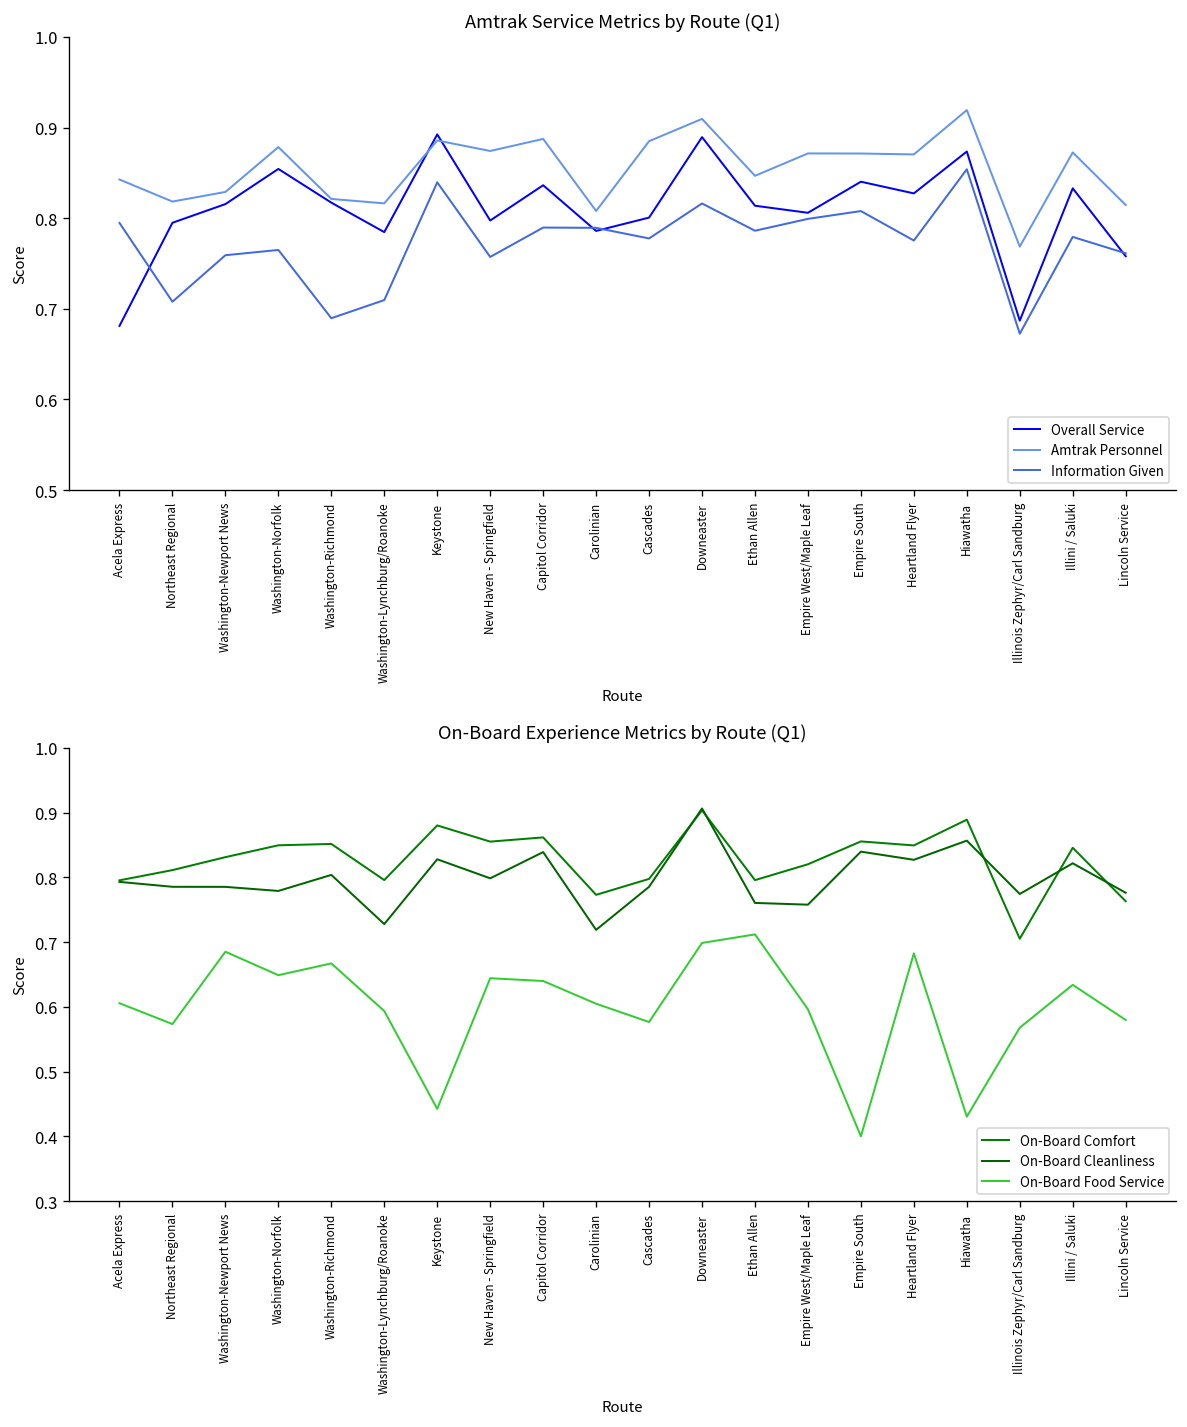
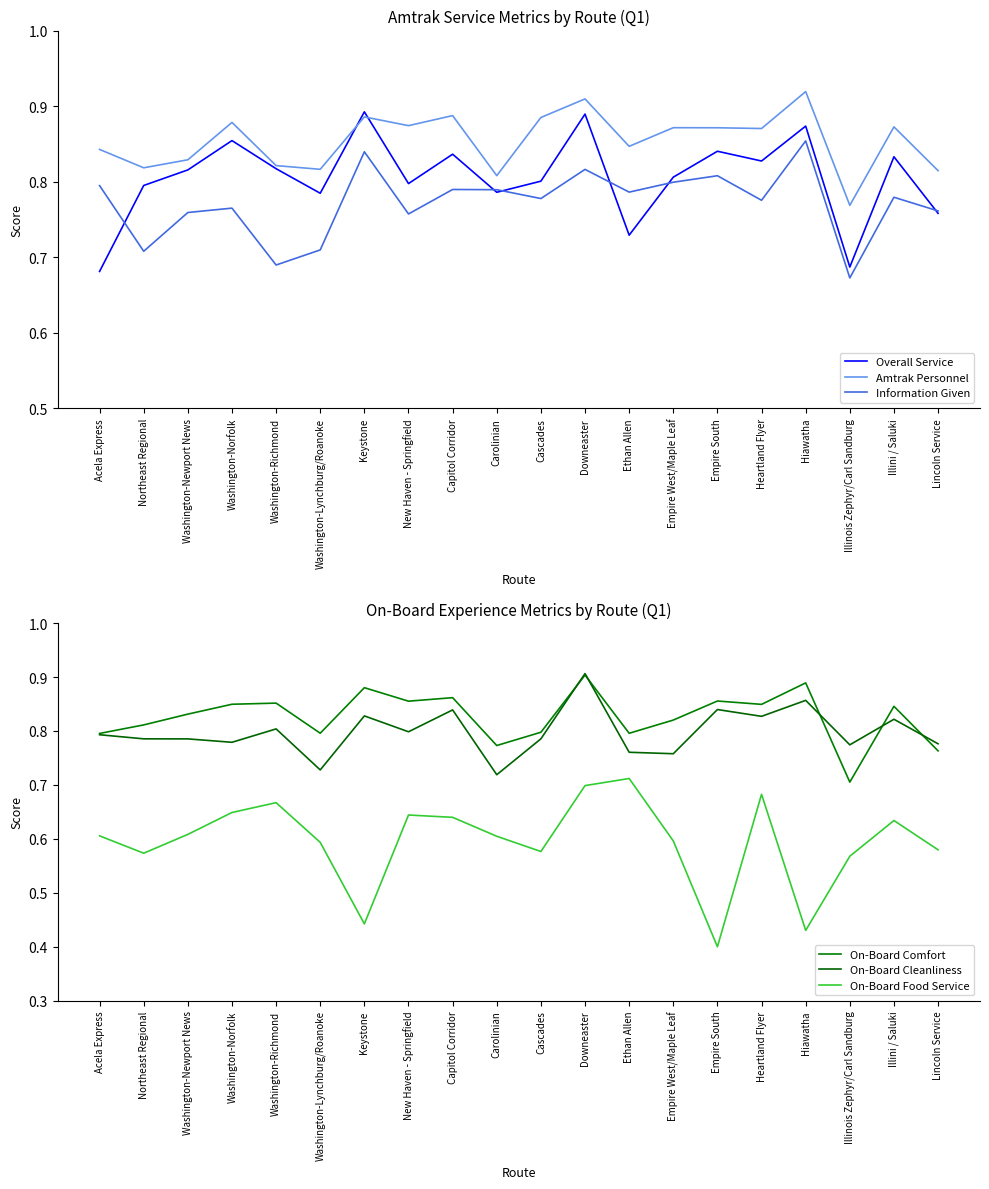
  {
    "Amtrak Service Metrics by Route (Q1)": {
      "Overall Service": {
        "Acela Express": 0.68,
        "Northeast Regional": 0.79,
        "Washington-Newport News": 0.82,
        "Washington-Norfolk": 0.85,
        "Washington-Richmond": 0.82,
        "Washington-Lynchburg/Roanoke": 0.78,
        "Keystone": 0.89,
        "New Haven - Springfield": 0.80,
        "Capitol Corridor": 0.84,
        "Carolinian": 0.79,
        "Cascades": 0.80,
        "Downeaster": 0.89,
-       "Ethan Allen": 0.81,
+       "Ethan Allen": 0.73,
        "Empire West/Maple Leaf": 0.81,
        "Empire South": 0.84,
        "Heartland Flyer": 0.83,
        "Hiawatha": 0.87,
        "Illinois Zephyr/Carl Sandburg": 0.69,
        "Illini / Saluki": 0.83
      }
    },
    "On-Board Experience Metrics by Route (Q1)": {
      "On-Board Food Service": {
        "Acela Express": 0.61,
        "Northeast Regional": 0.57,
-       "Washington-Newport News": 0.69,
+       "Washington-Newport News": 0.61,
        "Washington-Norfolk": 0.65,
        "Washington-Richmond": 0.67,
        "Washington-Lynchburg/Roanoke": 0.59,
        "Keystone": 0.44,
        "New Haven - Springfield": 0.64,
        "Capitol Corridor": 0.64,
        "Carolinian": 0.60,
        "Cascades": 0.58,
        "Downeaster": 0.70,
        "Ethan Allen": 0.71,
        "Empire West/Maple Leaf": 0.60,
        "Empire South": 0.40,
        "Heartland Flyer": 0.68,
        "Hiawatha": 0.43,
        "Illinois Zephyr/Carl Sandburg": 0.57,
        "Illini / Saluki": 0.63,
        "Lincoln Service": 0.58
      }
    }
  }
